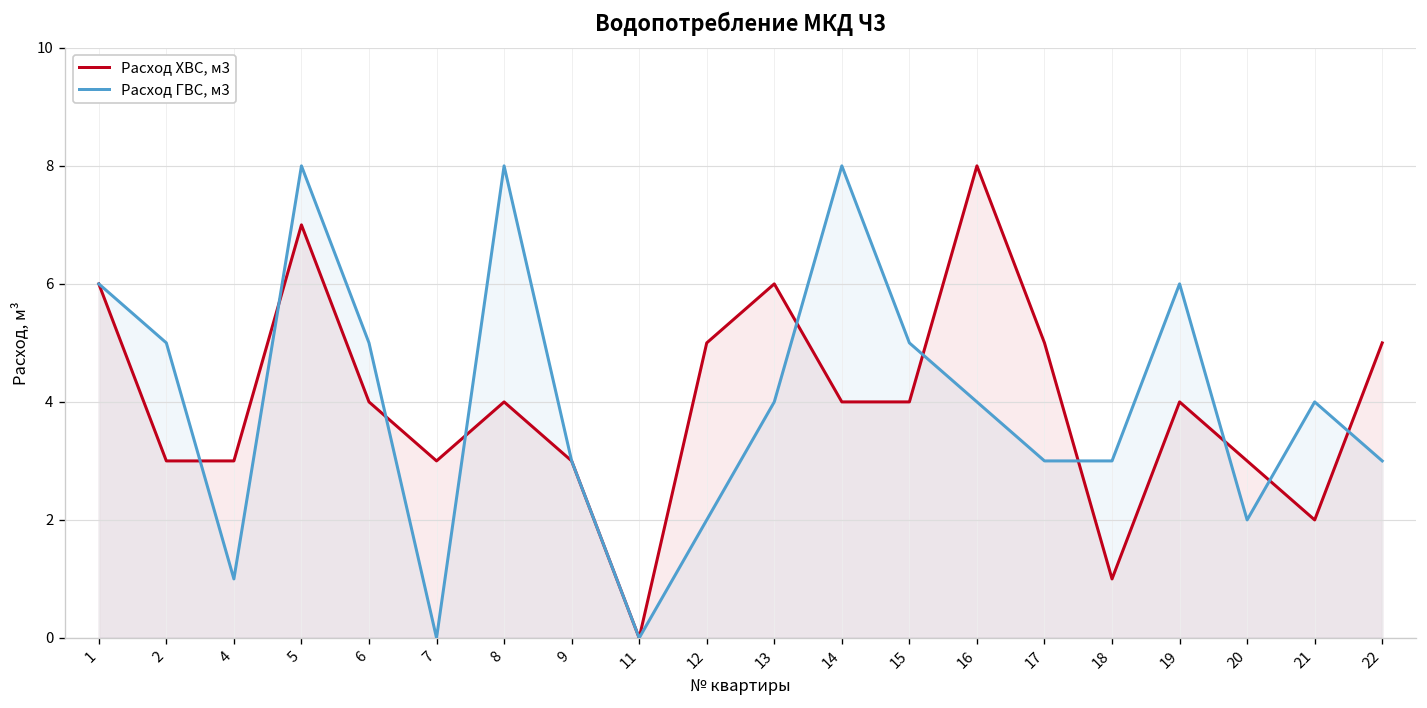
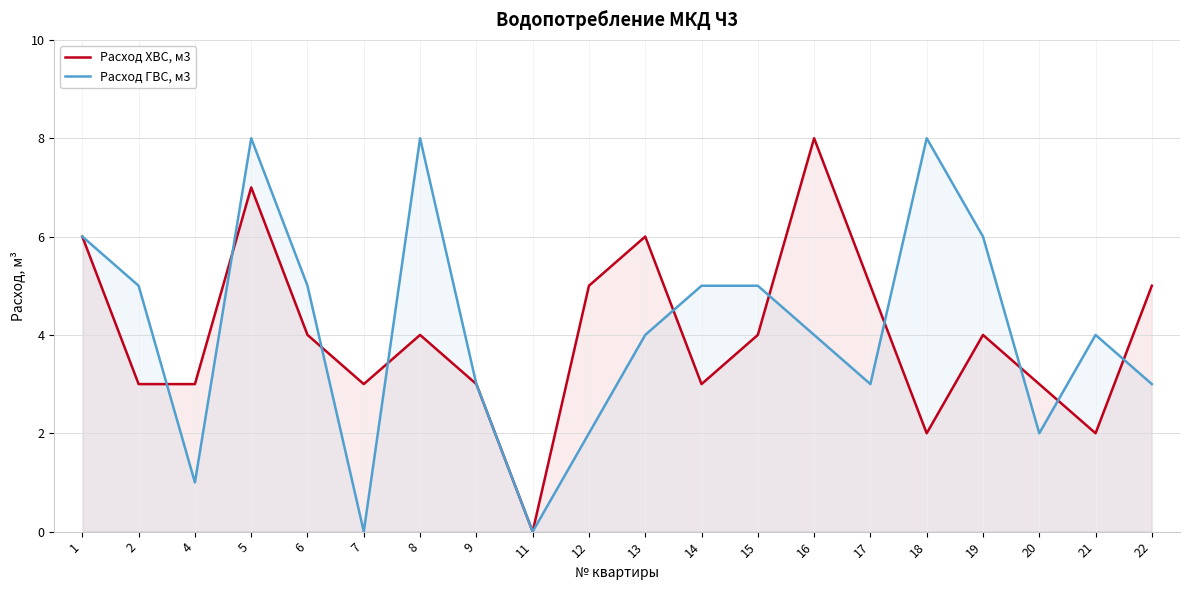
  {
    "Расход ХВС, м3": {
      "2": 3,
      "4": 3,
      "5": 7,
      "6": 4,
      "7": 3,
      "8": 4,
      "12": 5,
      "13": 6,
-     "14": 4,
+     "14": 3,
      "15": 4,
      "16": 8,
      "17": 5,
-     "18": 1,
+     "18": 2,
      "19": 4,
      "20": 3,
      "21": 2,
      "22": 5
    },
    "Расход ГВС, м3": {
      "2": 5,
      "4": 1,
      "5": 8,
      "6": 5,
      "7": 0,
      "8": 8,
      "12": 2,
      "13": 4,
-     "14": 8,
+     "14": 5,
      "15": 5,
      "16": 4,
      "17": 3,
-     "18": 3,
+     "18": 8,
      "19": 6,
      "20": 2,
      "21": 4,
      "22": 3
    }
  }
